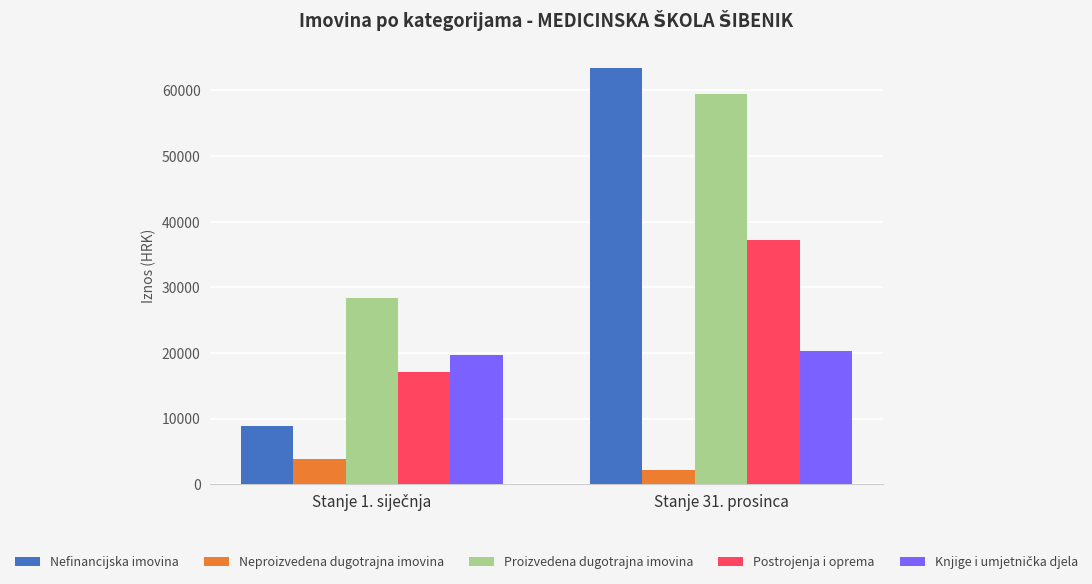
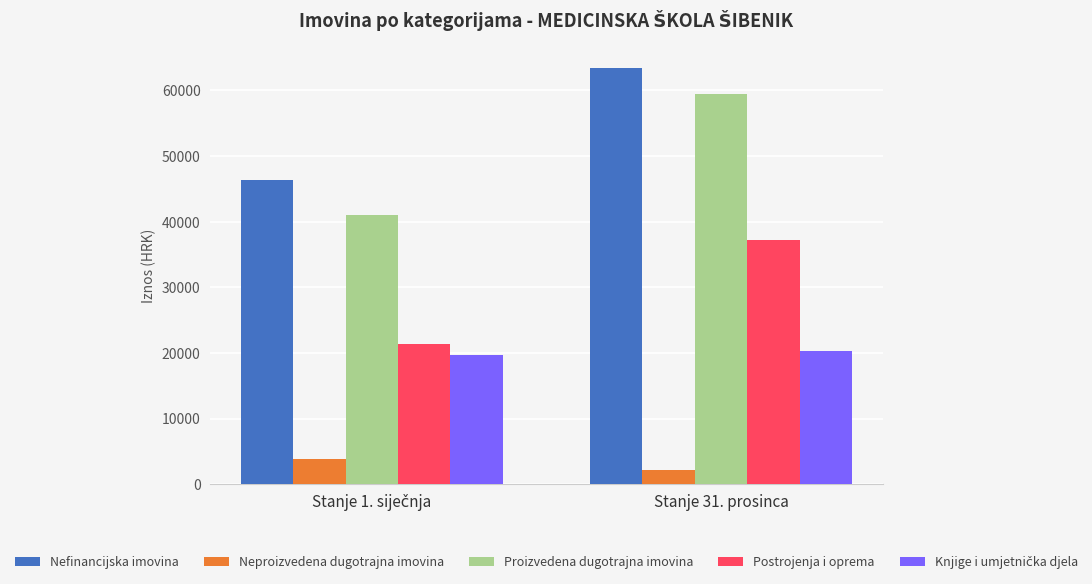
  {
    "Nefinancijska imovina": {
-     "Stanje 1. siječnja": 9000,
+     "Stanje 1. siječnja": 46000,
      "Stanje 31. prosinca": 63000
    },
    "Neproizvedena dugotrajna imovina": {
      "Stanje 1. siječnja": 4000,
      "Stanje 31. prosinca": 2000
    },
    "Proizvedena dugotrajna imovina": {
-     "Stanje 1. siječnja": 28000,
+     "Stanje 1. siječnja": 41000,
      "Stanje 31. prosinca": 59000
    },
    "Postrojenja i oprema": {
-     "Stanje 1. siječnja": 17000,
+     "Stanje 1. siječnja": 21000,
      "Stanje 31. prosinca": 37000
    },
    "Knjige i umjetnička djela": {
      "Stanje 1. siječnja": 20000,
      "Stanje 31. prosinca": 20000
    }
  }
